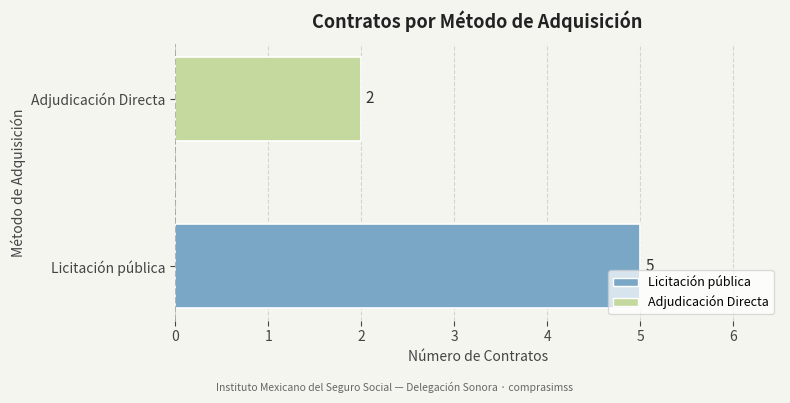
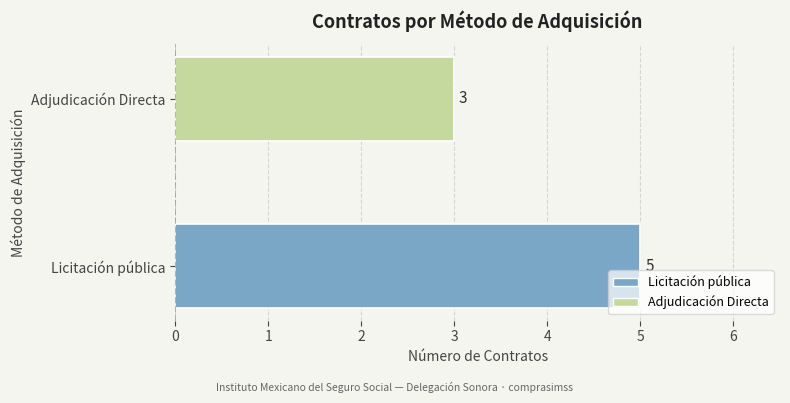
  {
-   "Adjudicación Directa": 2
+   "Adjudicación Directa": 3
  }
